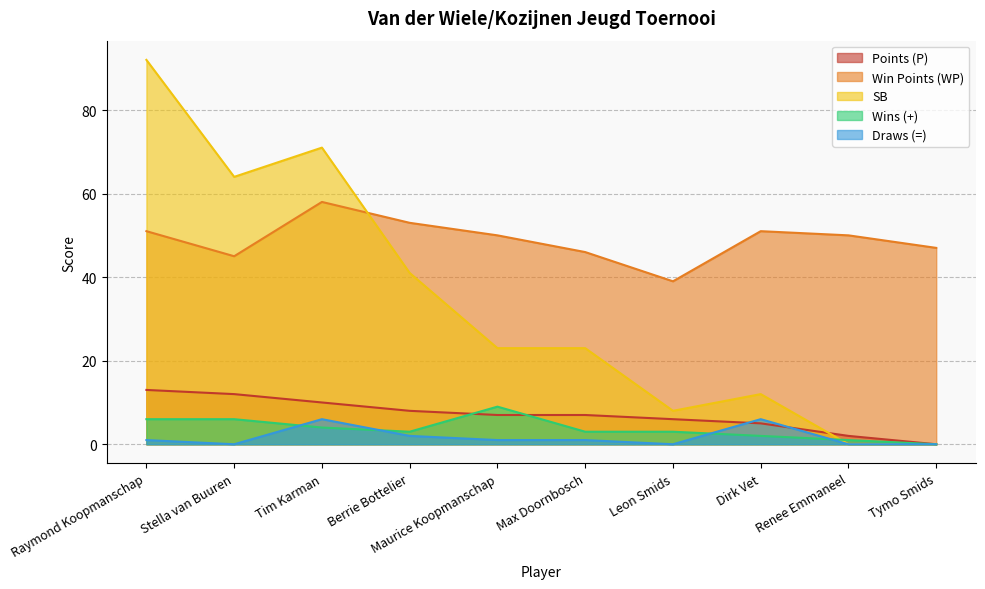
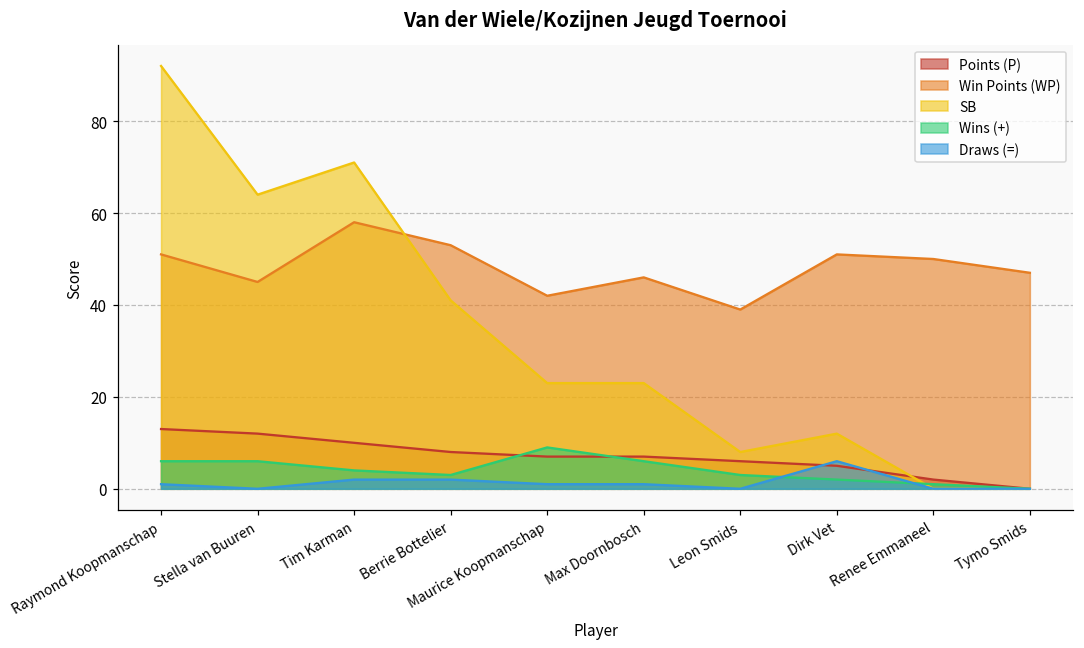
  {
    "Points (P)": {
      "Raymond Koopmanschap": 13,
      "Stella van Buuren": 12,
      "Tim Karman": 10,
      "Berrie Bottelier": 8,
      "Maurice Koopmanschap": 7,
      "Max Doornbosch": 7,
      "Leon Smids": 6,
      "Dirk Vet": 5,
      "Renee Emmaneel": 2
    },
    "Win Points (WP)": {
      "Raymond Koopmanschap": 51,
      "Stella van Buuren": 45,
      "Tim Karman": 58,
      "Berrie Bottelier": 53,
-     "Maurice Koopmanschap": 50,
+     "Maurice Koopmanschap": 42,
      "Max Doornbosch": 46,
      "Leon Smids": 39,
      "Dirk Vet": 51,
      "Renee Emmaneel": 50,
      "Tymo Smids": 47
    },
    "SB": {
      "Raymond Koopmanschap": 92,
      "Stella van Buuren": 64,
      "Tim Karman": 71,
      "Berrie Bottelier": 41,
      "Maurice Koopmanschap": 23,
      "Max Doornbosch": 23,
      "Leon Smids": 8,
      "Dirk Vet": 12
    },
    "Wins (+)": {
      "Raymond Koopmanschap": 6,
      "Stella van Buuren": 6,
      "Tim Karman": 4,
      "Berrie Bottelier": 3,
      "Maurice Koopmanschap": 9,
-     "Max Doornbosch": 3,
+     "Max Doornbosch": 6,
      "Leon Smids": 3,
      "Dirk Vet": 2,
      "Renee Emmaneel": 1
    },
    "Draws (=)": {
      "Raymond Koopmanschap": 1,
      "Stella van Buuren": 0,
-     "Tim Karman": 6,
+     "Tim Karman": 2,
      "Berrie Bottelier": 2,
      "Maurice Koopmanschap": 1,
      "Max Doornbosch": 1,
      "Leon Smids": 0,
      "Dirk Vet": 6
    }
  }
